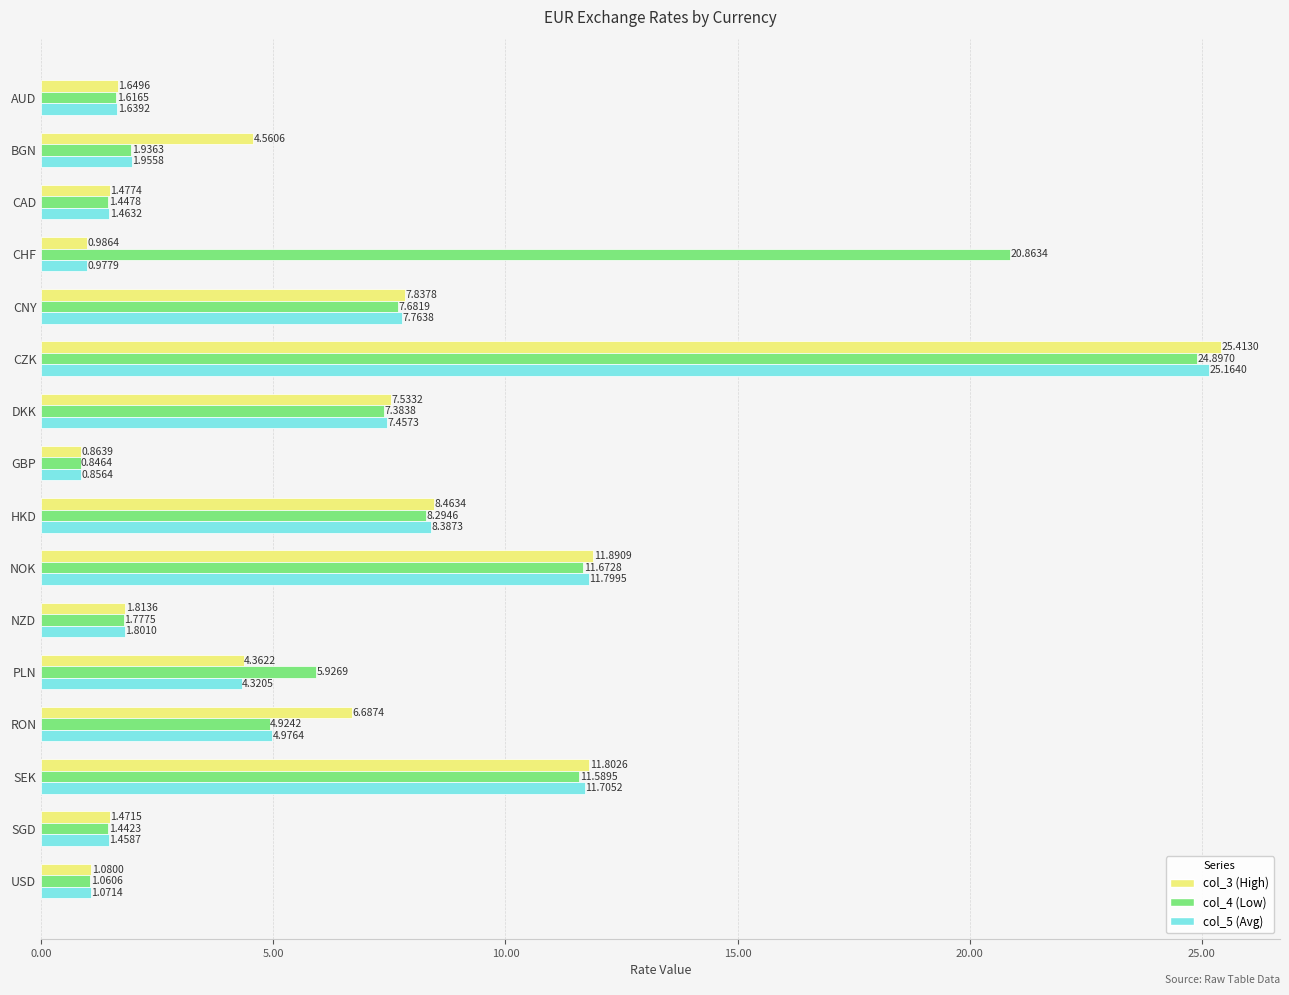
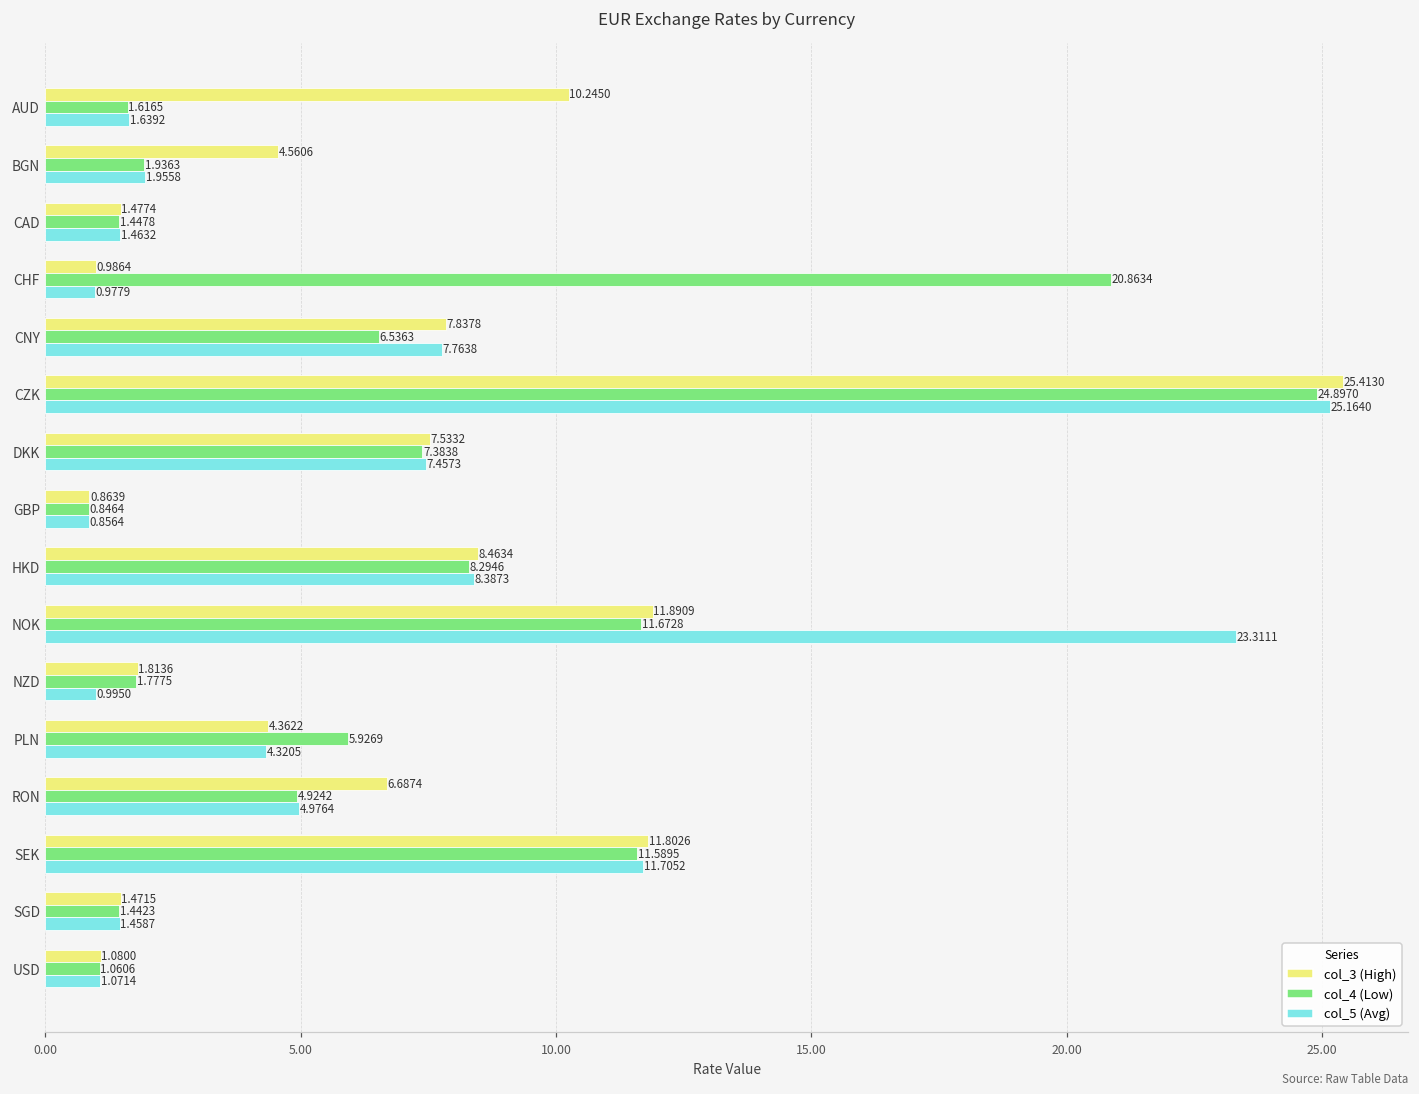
  {
    "col_3 (High)": {
-     "AUD": 1.6496,
+     "AUD": 10.2450,
      "BGN": 4.5606,
      "CAD": 1.4774,
      "CHF": 0.9864,
      "CNY": 7.8378,
      "CZK": 25.4130,
      "DKK": 7.5332,
      "GBP": 0.8639,
      "HKD": 8.4634,
      "NOK": 11.8909,
      "NZD": 1.8136,
      "PLN": 4.3622,
      "RON": 6.6874,
      "SEK": 11.8026,
      "SGD": 1.4715,
      "USD": 1.0800
    },
    "col_4 (Low)": {
      "AUD": 1.6165,
      "BGN": 1.9363,
      "CAD": 1.4478,
      "CHF": 20.8634,
-     "CNY": 7.6819,
+     "CNY": 6.5363,
      "CZK": 24.8970,
      "DKK": 7.3838,
      "GBP": 0.8464,
      "HKD": 8.2946,
      "NOK": 11.6728,
      "NZD": 1.7775,
      "PLN": 5.9269,
      "RON": 4.9242,
      "SEK": 11.5895,
      "SGD": 1.4423,
      "USD": 1.0606
    },
    "col_5 (Avg)": {
      "AUD": 1.6392,
      "BGN": 1.9558,
      "CAD": 1.4632,
      "CHF": 0.9779,
      "CNY": 7.7638,
      "CZK": 25.1640,
      "DKK": 7.4573,
      "GBP": 0.8564,
      "HKD": 8.3873,
-     "NOK": 11.7995,
-     "NZD": 1.8010,
+     "NOK": 23.3111,
+     "NZD": 0.9950,
      "PLN": 4.3205,
      "RON": 4.9764,
      "SEK": 11.7052,
      "SGD": 1.4587,
      "USD": 1.0714
    }
  }
